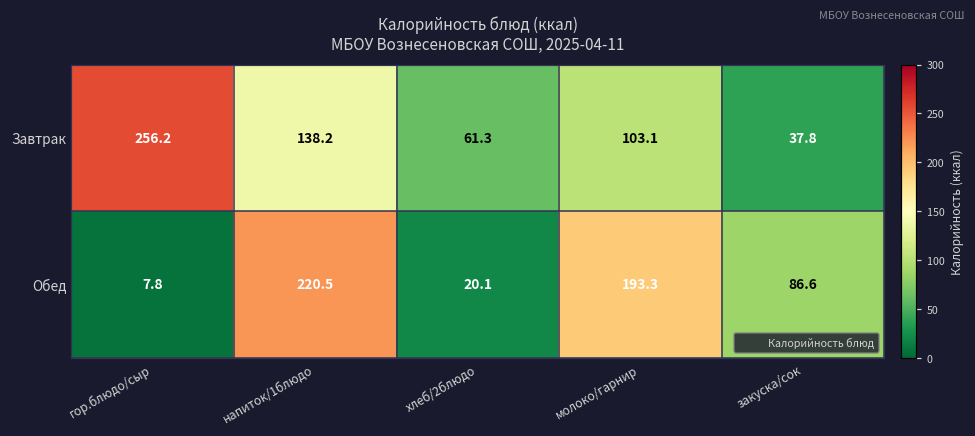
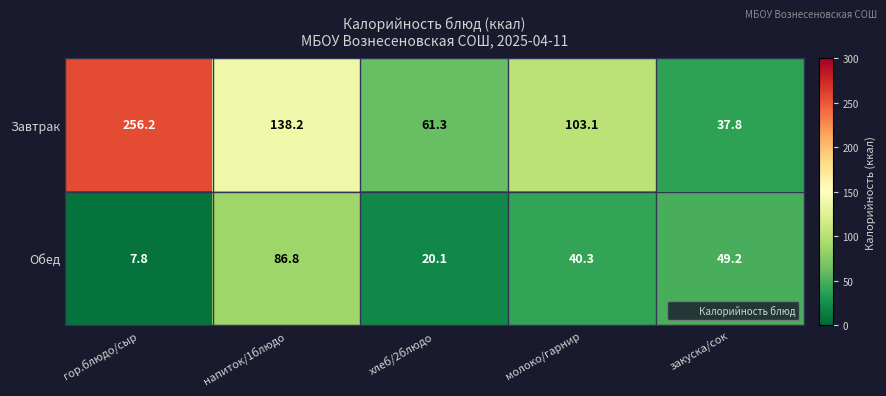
  {
    "Завтрак": {
      "гор.блюдо/сыр": 256.2,
      "напиток/1блюдо": 138.2,
      "хлеб/2блюдо": 61.3,
      "молоко/гарнир": 103.1,
      "закуска/сок": 37.8
    },
    "Обед": {
      "гор.блюдо/сыр": 7.8,
-     "напиток/1блюдо": 220.5,
+     "напиток/1блюдо": 86.8,
      "хлеб/2блюдо": 20.1,
-     "молоко/гарнир": 193.3,
-     "закуска/сок": 86.6
+     "молоко/гарнир": 40.3,
+     "закуска/сок": 49.2
    }
  }
